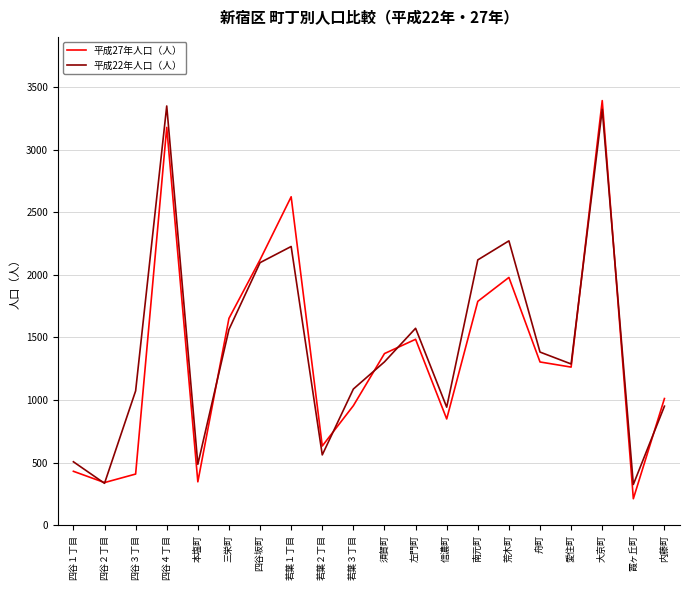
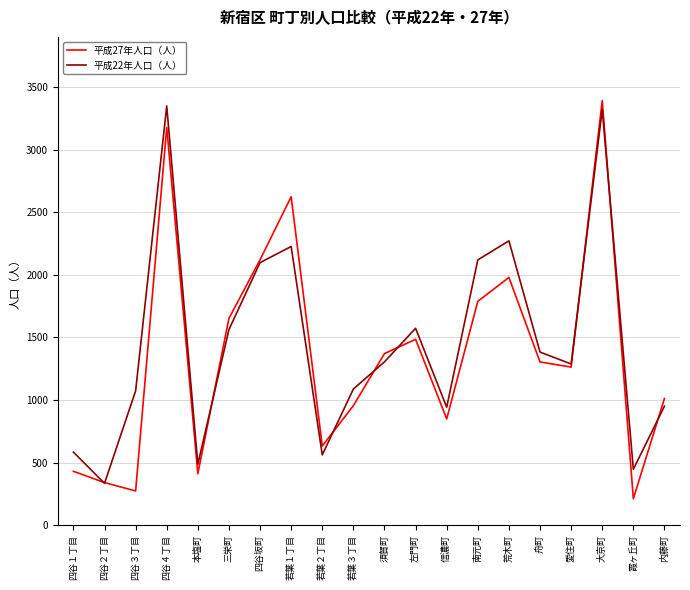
  {
    "平成27年人口（人）": {
      "四谷１丁目": 430,
-     "四谷３丁目": 410,
+     "四谷３丁目": 270,
      "四谷４丁目": 3180,
-     "本塩町": 350,
+     "本塩町": 410,
      "三栄町": 1650,
      "四谷坂町": 2120,
      "若葉１丁目": 2620,
      "若葉２丁目": 630,
      "若葉３丁目": 960,
      "須賀町": 1370,
      "左門町": 1490,
      "信濃町": 850,
      "南元町": 1790,
      "荒木町": 1980,
      "舟町": 1300,
      "愛住町": 1260,
      "大京町": 3390,
      "霞ヶ丘町": 210,
      "内藤町": 1010
    },
    "平成22年人口（人）": {
-     "四谷１丁目": 510,
+     "四谷１丁目": 580,
      "四谷３丁目": 1070,
      "四谷４丁目": 3350,
      "本塩町": 490,
      "三栄町": 1560,
      "四谷坂町": 2100,
      "若葉１丁目": 2230,
      "若葉２丁目": 560,
      "若葉３丁目": 1090,
      "須賀町": 1310,
      "左門町": 1570,
      "信濃町": 940,
      "南元町": 2120,
      "荒木町": 2270,
      "舟町": 1380,
      "愛住町": 1290,
      "大京町": 3320,
-     "霞ヶ丘町": 330,
+     "霞ヶ丘町": 450,
      "内藤町": 950
    }
  }
